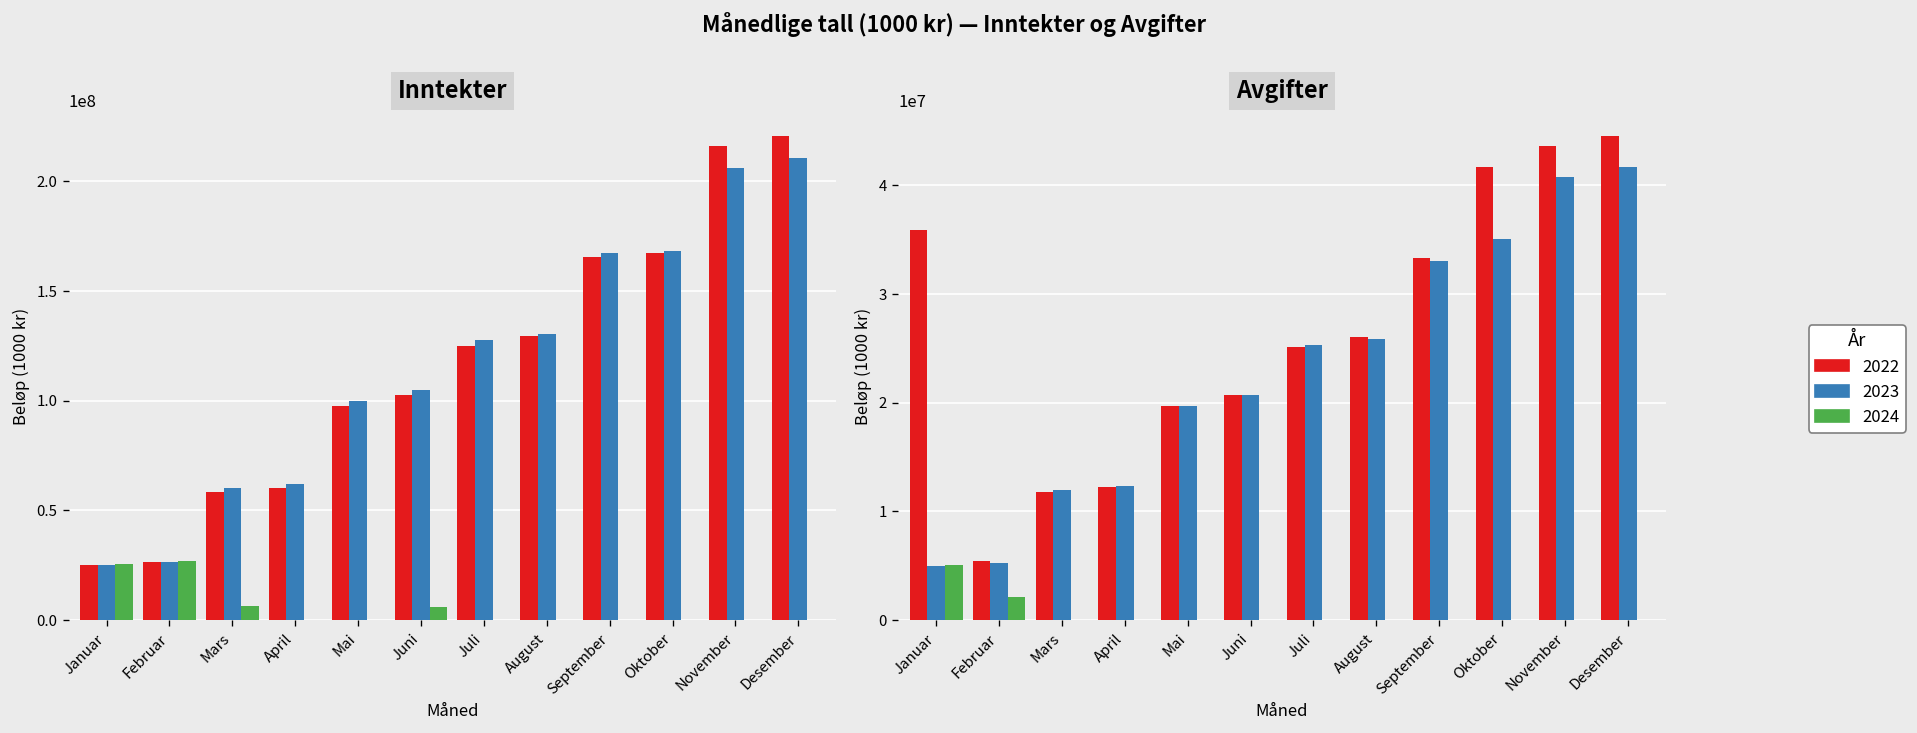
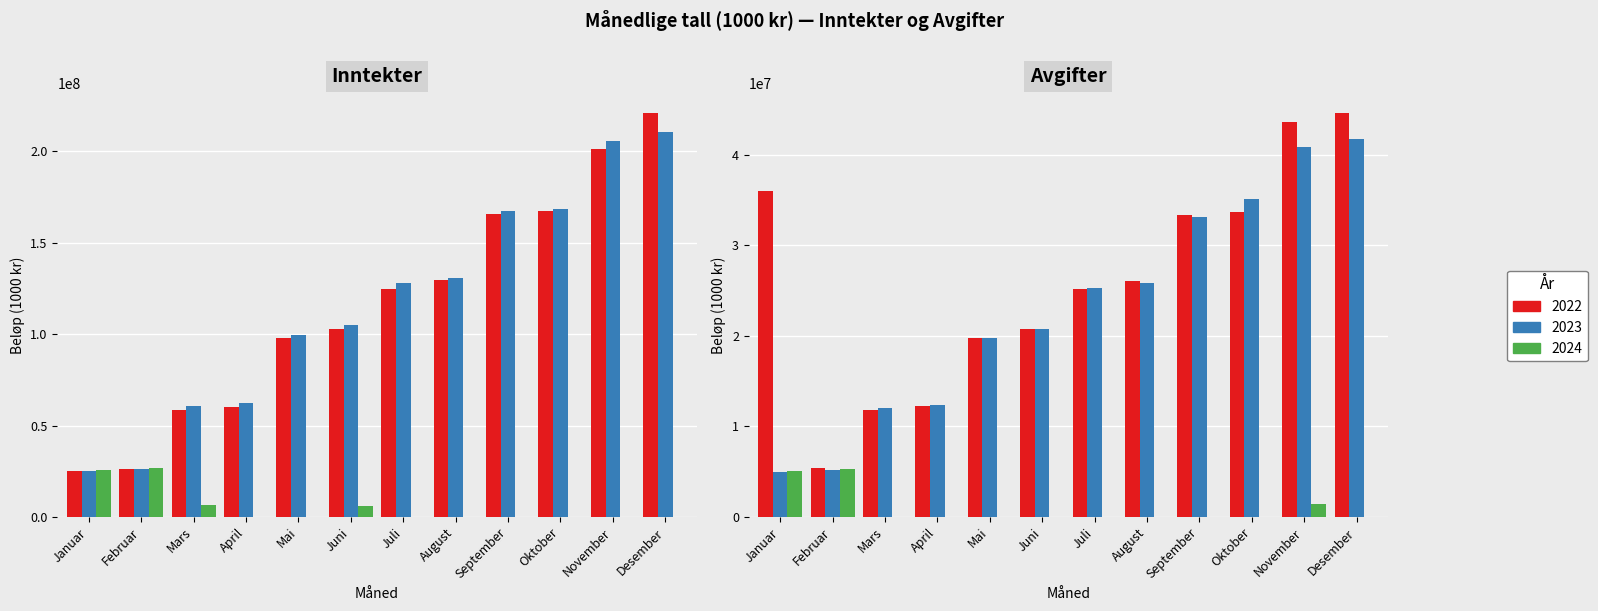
  {
    "Inntekter": {
      "2022": {
        "Januar": 25000000,
        "Februar": 26000000,
        "Mars": 58000000,
        "April": 60000000,
        "Mai": 98000000,
        "Juni": 103000000,
        "Juli": 125000000,
        "August": 129000000,
        "September": 166000000,
        "Oktober": 167000000,
-       "November": 216000000,
+       "November": 201000000,
        "Desember": 221000000
      },
      "2023": {
        "Januar": 25000000,
        "Februar": 26000000,
        "Mars": 60000000,
        "April": 62000000,
        "Mai": 100000000,
        "Juni": 105000000,
        "Juli": 128000000,
        "August": 131000000,
        "September": 167000000,
        "Oktober": 169000000,
        "November": 206000000,
        "Desember": 210000000
      },
      "2024": {
        "Januar": 26000000,
        "Februar": 27000000,
        "Mars": 7000000,
        "April": 0,
        "Mai": 0,
        "Juni": 6000000,
        "Juli": 0,
        "August": 0,
        "September": 0,
        "Oktober": 0,
        "November": 0,
        "Desember": 0
      }
    },
    "Avgifter": {
      "2022": {
        "Januar": 36000000,
        "Februar": 5000000,
        "Mars": 12000000,
        "April": 12000000,
        "Mai": 20000000,
        "Juni": 21000000,
        "Juli": 25000000,
        "August": 26000000,
        "September": 33000000,
-       "Oktober": 42000000,
+       "Oktober": 34000000,
        "November": 44000000,
        "Desember": 45000000
      },
      "2023": {
        "Januar": 5000000,
        "Februar": 5000000,
        "Mars": 12000000,
        "April": 12000000,
        "Mai": 20000000,
        "Juni": 21000000,
        "Juli": 25000000,
        "August": 26000000,
        "September": 33000000,
        "Oktober": 35000000,
        "November": 41000000,
        "Desember": 42000000
      },
      "2024": {
        "Januar": 5000000,
-       "Februar": 2000000,
+       "Februar": 5000000,
        "Mars": 0,
        "April": 0,
        "Mai": 0,
        "Juni": 0,
        "Juli": 0,
        "August": 0,
        "September": 0,
        "Oktober": 0,
-       "November": 0,
+       "November": 1000000,
        "Desember": 0
      }
    }
  }
